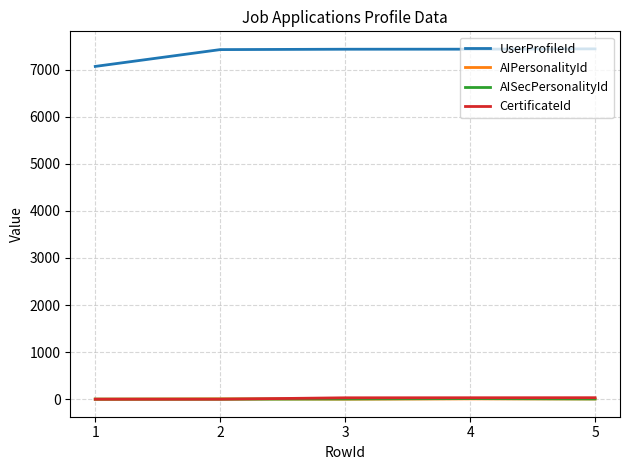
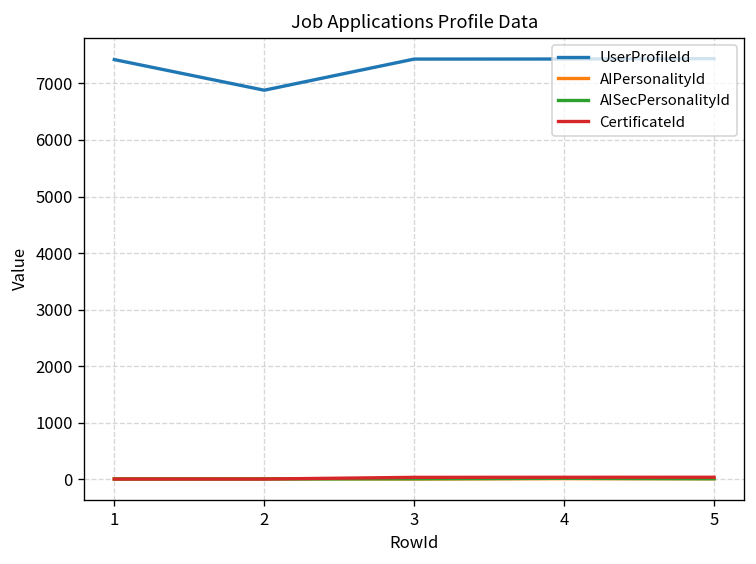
  {
    "UserProfileId": {
-     "1": 7100,
-     "2": 7400,
+     "1": 7400,
+     "2": 6900,
      "3": 7400
    }
  }
